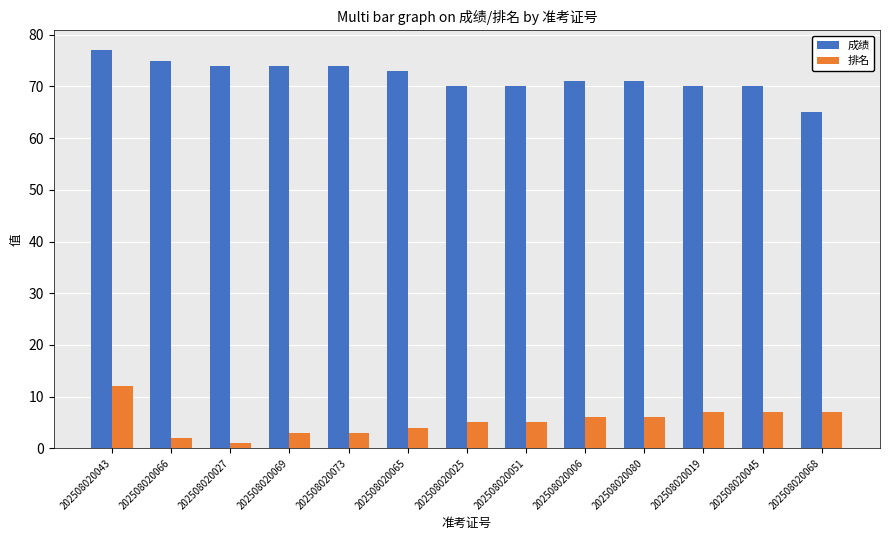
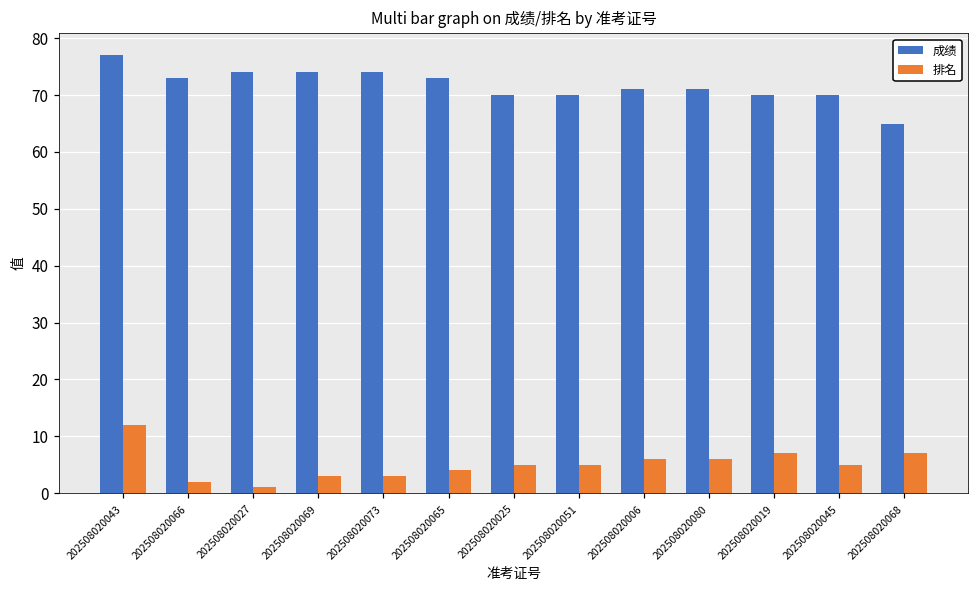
  {
    "成绩": {
      "202508020043": 77,
-     "202508020066": 75,
+     "202508020066": 73,
      "202508020027": 74,
      "202508020069": 74,
      "202508020073": 74,
      "202508020065": 73,
      "202508020025": 70,
      "202508020051": 70,
      "202508020006": 71,
      "202508020080": 71,
      "202508020019": 70,
      "202508020045": 70,
      "202508020068": 65
    },
    "排名": {
      "202508020043": 12,
      "202508020066": 2,
      "202508020027": 1,
      "202508020069": 3,
      "202508020073": 3,
      "202508020065": 4,
      "202508020025": 5,
      "202508020051": 5,
      "202508020006": 6,
      "202508020080": 6,
      "202508020019": 7,
-     "202508020045": 7,
+     "202508020045": 5,
      "202508020068": 7
    }
  }
